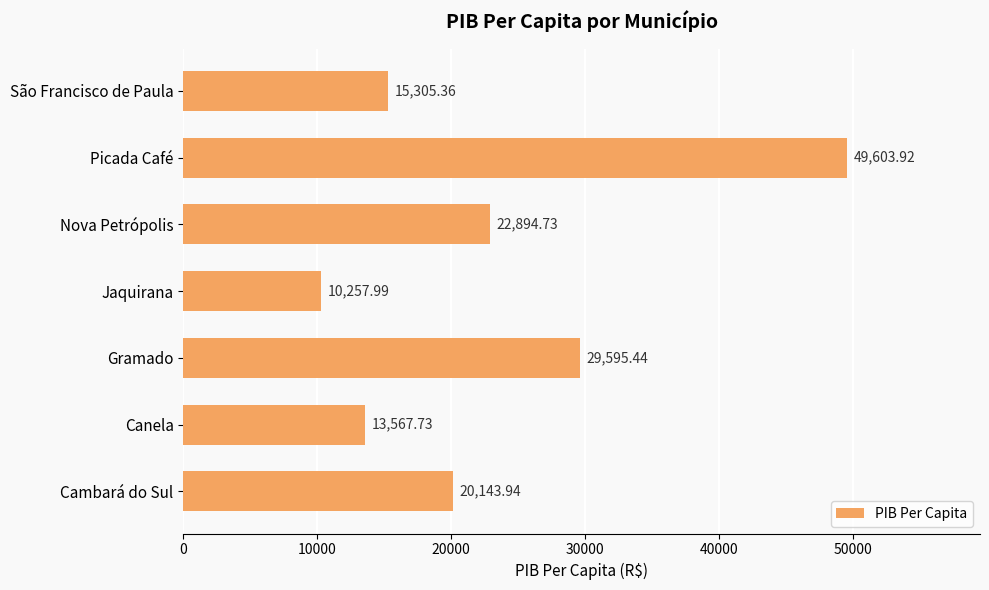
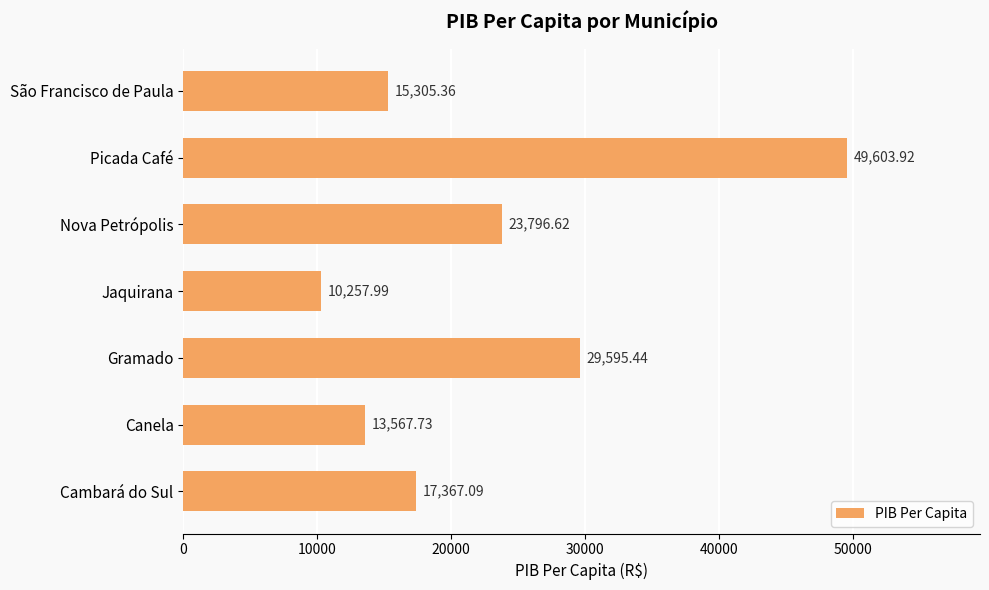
  {
    "São Francisco de Paula": "15,305.36",
    "Picada Café": "49,603.92",
-   "Nova Petrópolis": "22,894.73",
+   "Nova Petrópolis": "23,796.62",
    "Jaquirana": "10,257.99",
    "Gramado": "29,595.44",
    "Canela": "13,567.73",
-   "Cambará do Sul": "20,143.94"
+   "Cambará do Sul": "17,367.09"
  }
